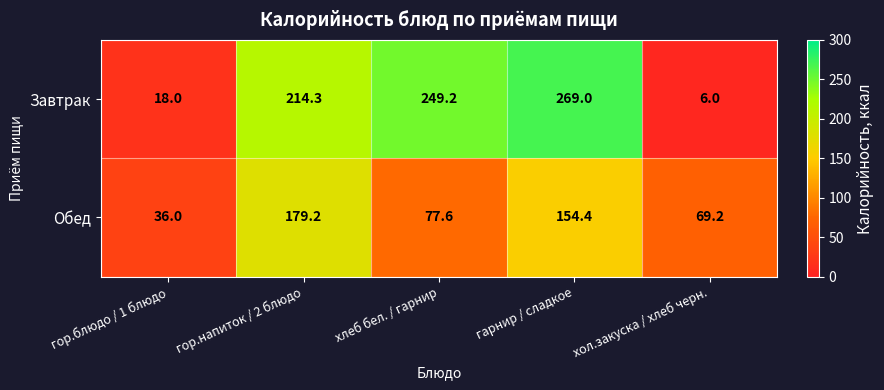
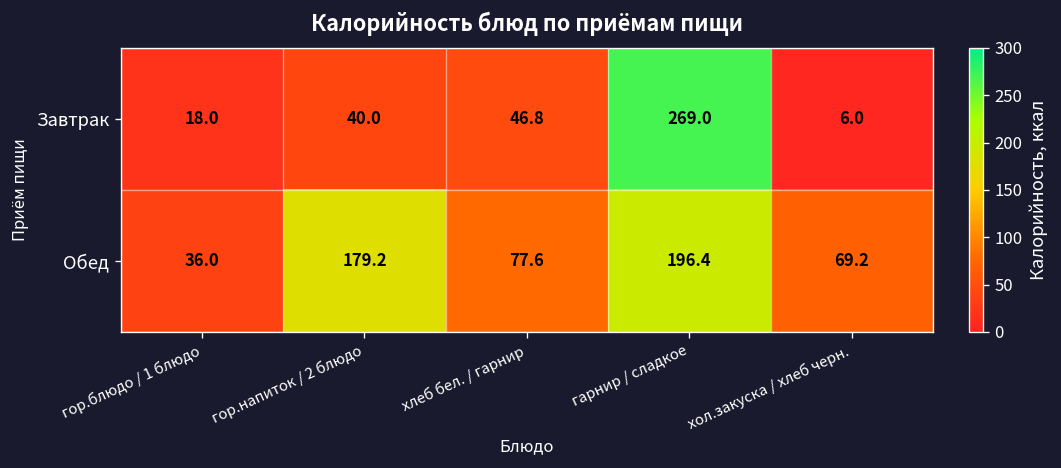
  {
    "Завтрак": {
      "гор.блюдо / 1 блюдо": 18.0,
-     "гор.напиток / 2 блюдо": 214.3,
-     "хлеб бел. / гарнир": 249.2,
+     "гор.напиток / 2 блюдо": 40.0,
+     "хлеб бел. / гарнир": 46.8,
      "гарнир / сладкое": 269.0,
      "хол.закуска / хлеб черн.": 6.0
    },
    "Обед": {
      "гор.блюдо / 1 блюдо": 36.0,
      "гор.напиток / 2 блюдо": 179.2,
      "хлеб бел. / гарнир": 77.6,
-     "гарнир / сладкое": 154.4,
+     "гарнир / сладкое": 196.4,
      "хол.закуска / хлеб черн.": 69.2
    }
  }
